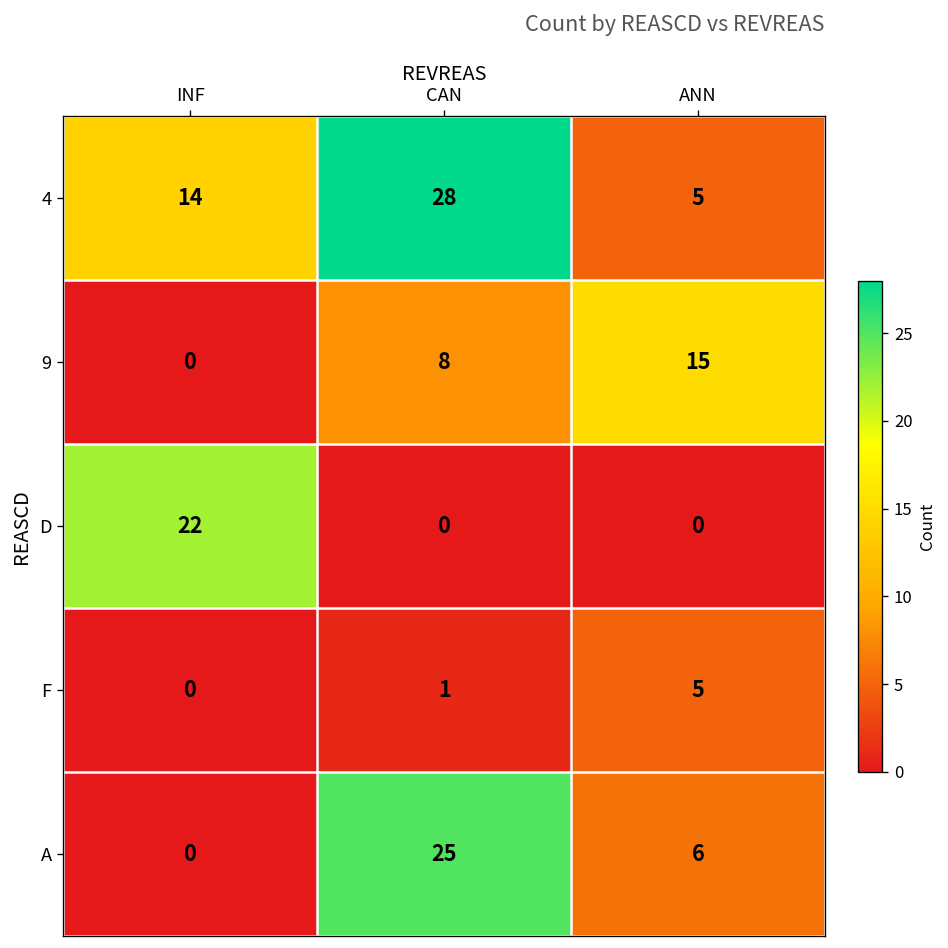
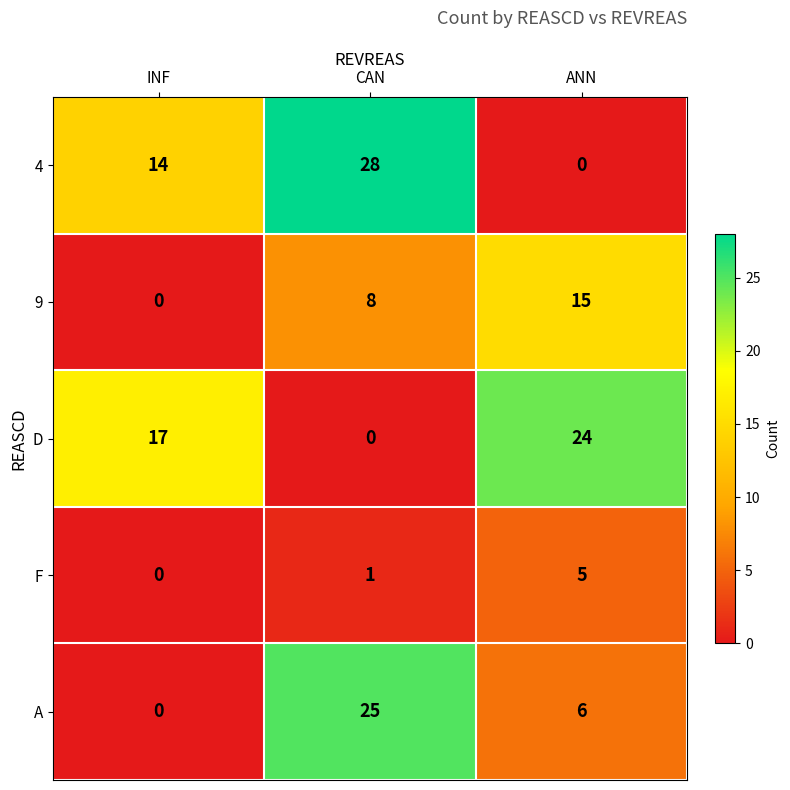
  {
    "4": {
      "INF": 14,
      "CAN": 28,
-     "ANN": 5
+     "ANN": 0
    },
    "9": {
      "INF": 0,
      "CAN": 8,
      "ANN": 15
    },
    "D": {
-     "INF": 22,
+     "INF": 17,
      "CAN": 0,
-     "ANN": 0
+     "ANN": 24
    },
    "F": {
      "INF": 0,
      "CAN": 1,
      "ANN": 5
    },
    "A": {
      "INF": 0,
      "CAN": 25,
      "ANN": 6
    }
  }
